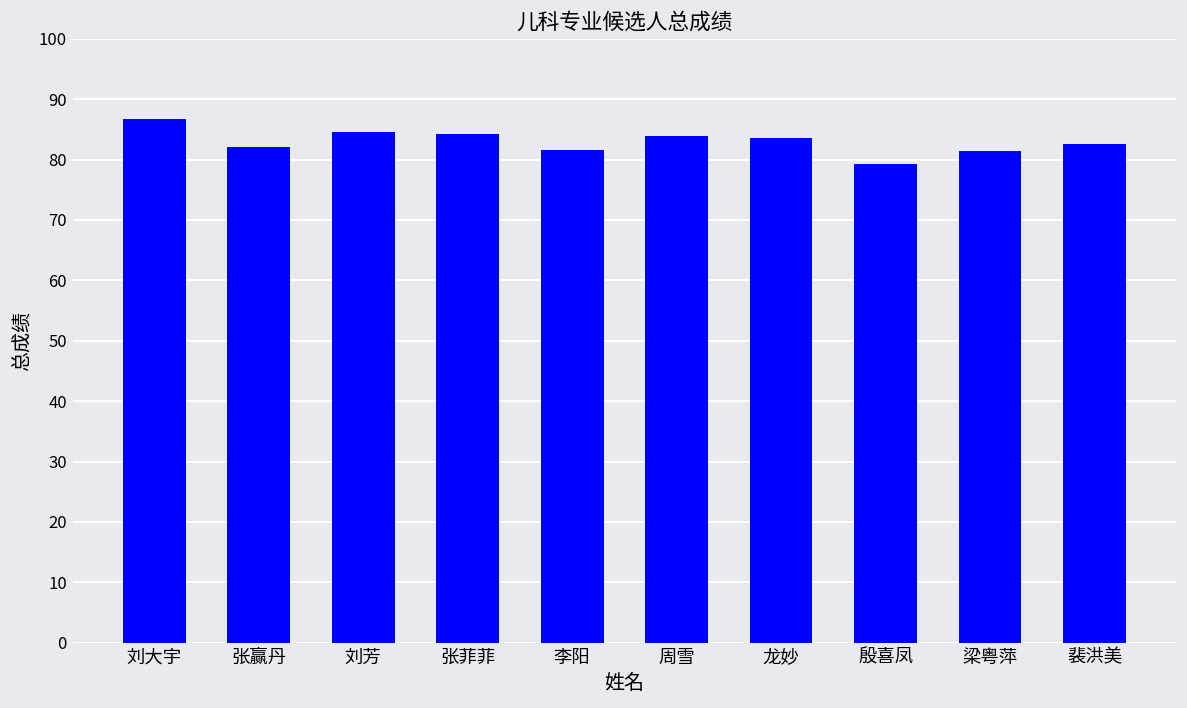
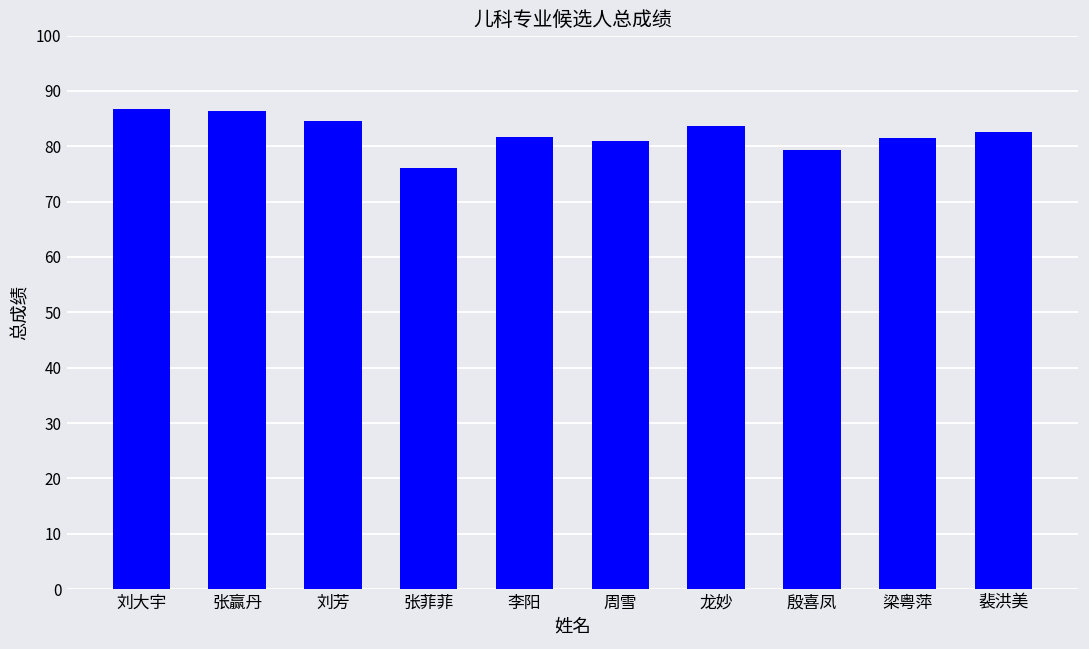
  {
    "刘大宇": 87,
-   "张赢丹": 82,
+   "张赢丹": 86,
    "刘芳": 85,
-   "张菲菲": 84,
+   "张菲菲": 76,
    "李阳": 82,
-   "周雪": 84,
+   "周雪": 81,
    "龙妙": 84,
    "殷喜凤": 79,
    "梁粤萍": 82,
    "裴洪美": 83
  }
